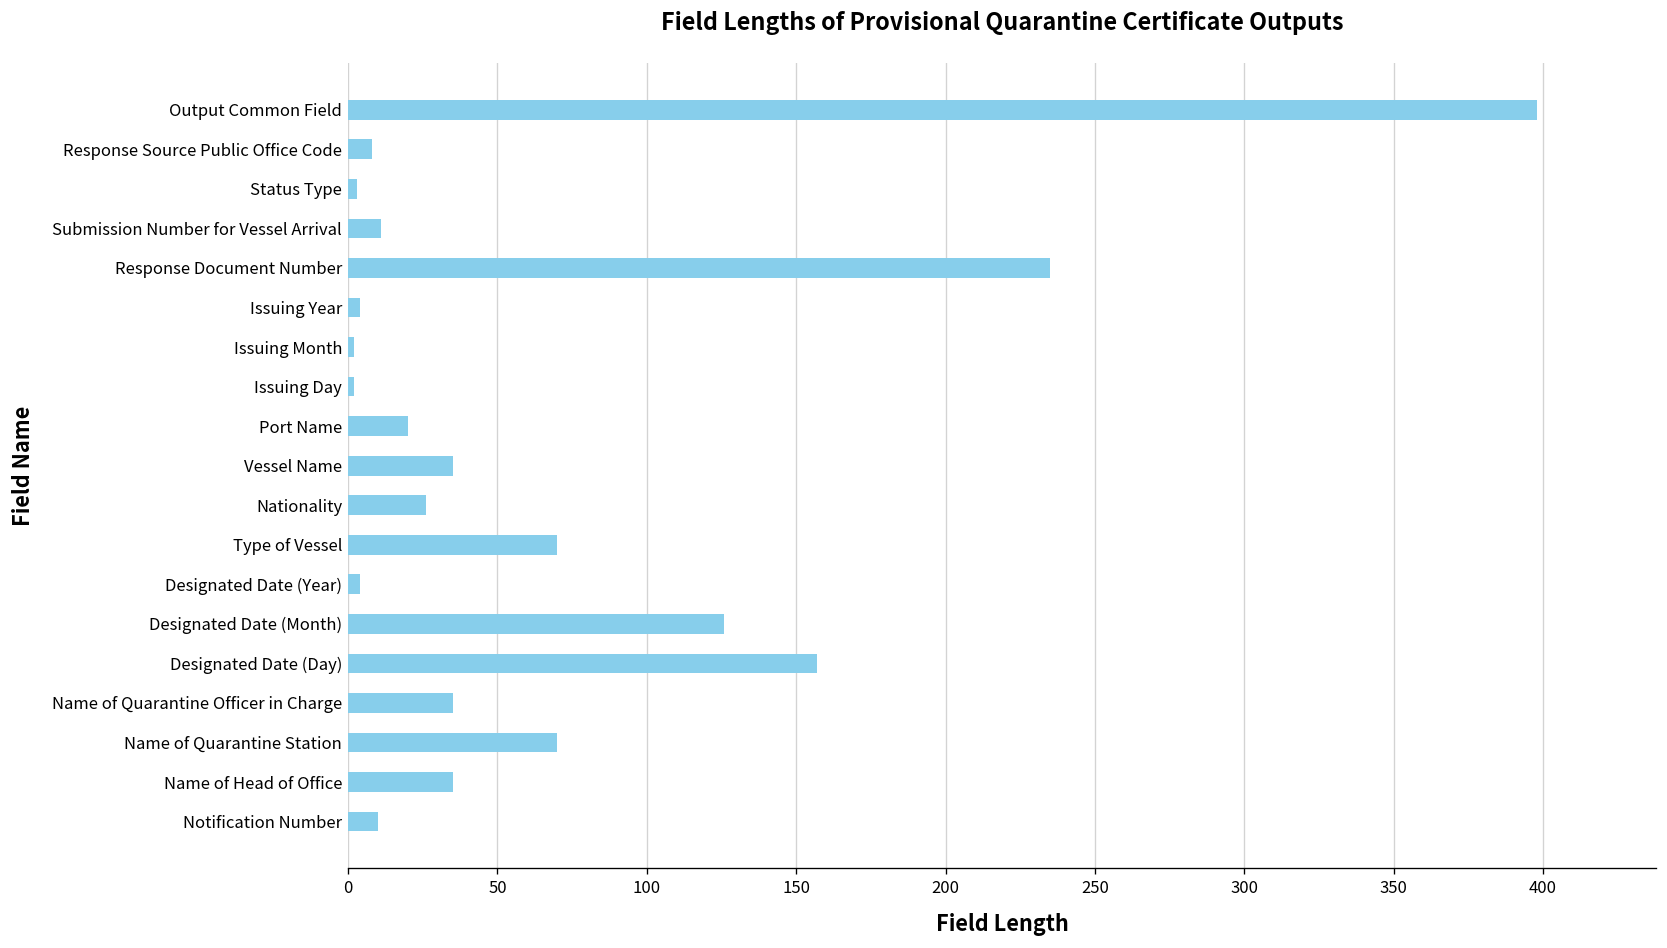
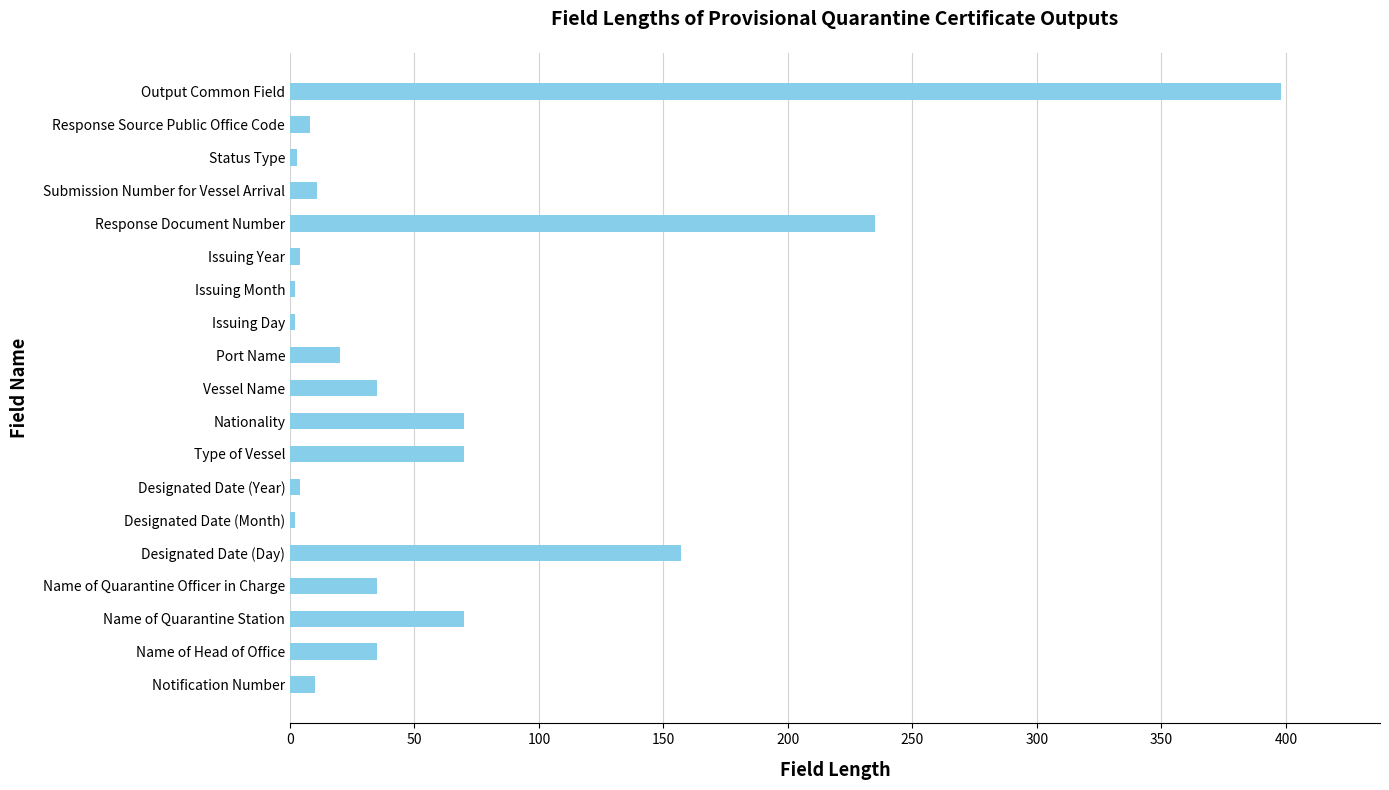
  {
    "Output Common Field": 398,
    "Response Source Public Office Code": 8,
    "Status Type": 3,
    "Submission Number for Vessel Arrival": 11,
    "Response Document Number": 235,
    "Issuing Year": 4,
    "Issuing Month": 2,
    "Issuing Day": 2,
    "Port Name": 20,
    "Vessel Name": 35,
-   "Nationality": 26,
+   "Nationality": 70,
    "Type of Vessel": 70,
    "Designated Date (Year)": 4,
-   "Designated Date (Month)": 126,
+   "Designated Date (Month)": 2,
    "Designated Date (Day)": 157,
    "Name of Quarantine Officer in Charge": 35,
    "Name of Quarantine Station": 70,
    "Name of Head of Office": 35,
    "Notification Number": 10
  }
